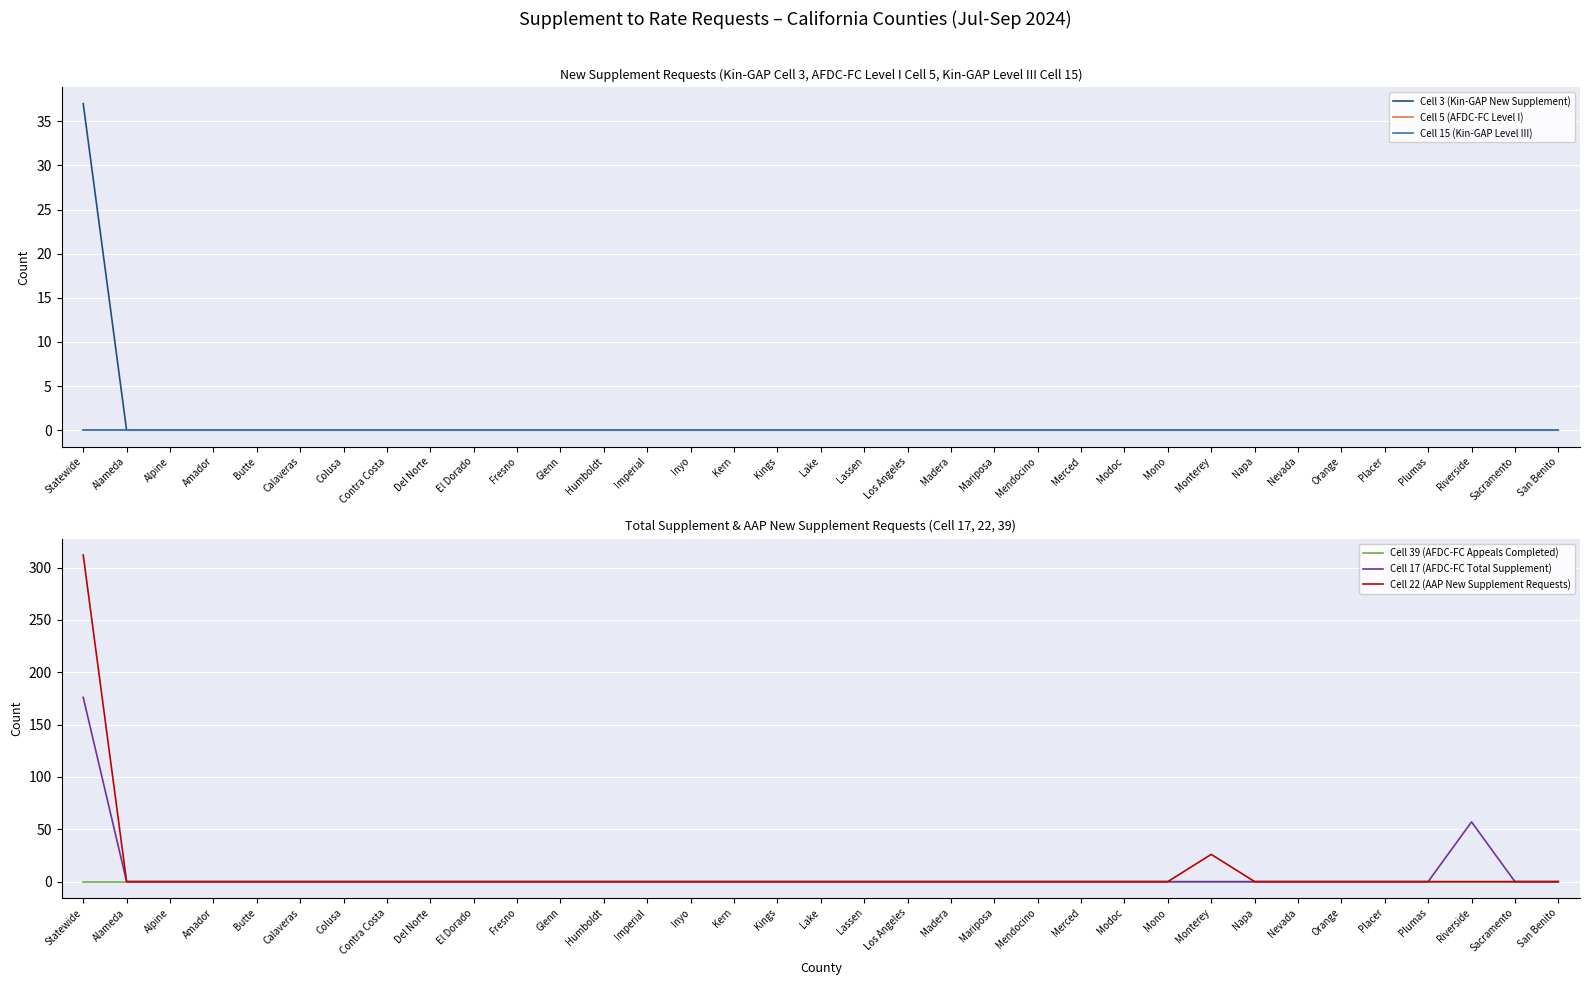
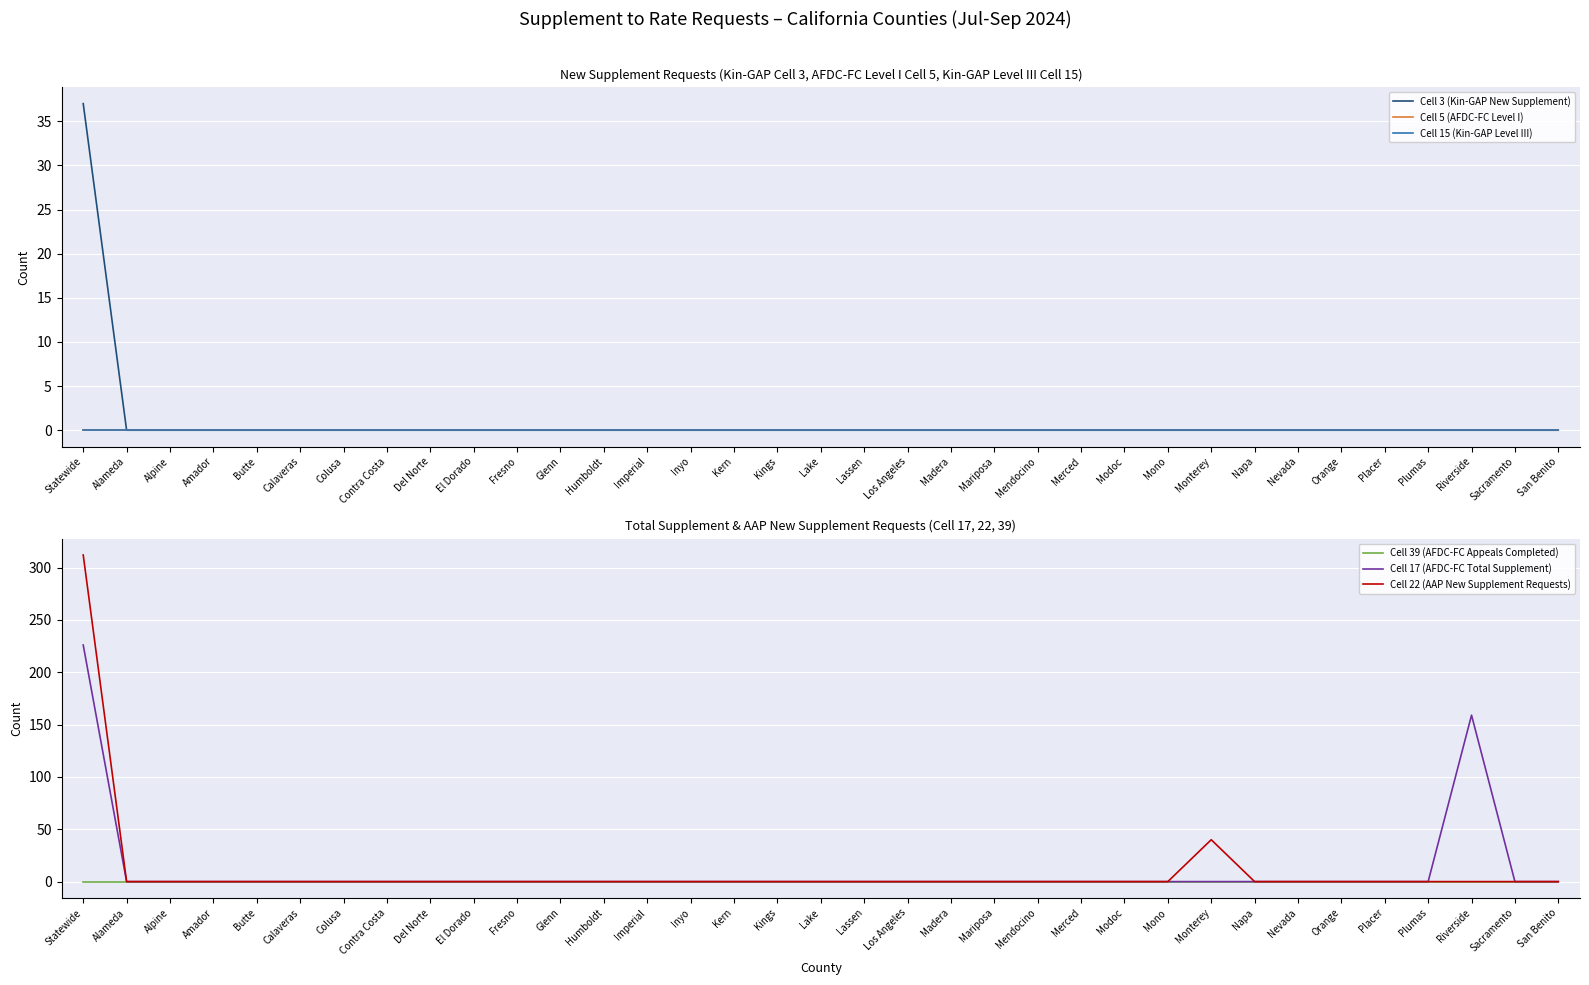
  {
    "New Supplement Requests (Kin-GAP Cell 3, AFDC-FC Level I Cell 5, Kin-GAP Level III Cell 15)": {
      "Cell 3 (Kin-GAP New Supplement)": {
        "Statewide": 37
      },
      "Cell 15 (Kin-GAP Level III)": {
        "Statewide": 0
      }
    },
    "Total Supplement & AAP New Supplement Requests (Cell 17, 22, 39)": {
      "Cell 39 (AFDC-FC Appeals Completed)": {
        "Statewide": 0
      },
      "Cell 17 (AFDC-FC Total Supplement)": {
-       "Statewide": 176,
-       "Riverside": 57
+       "Statewide": 226,
+       "Riverside": 159
      },
      "Cell 22 (AAP New Supplement Requests)": {
        "Statewide": 312,
-       "Monterey": 26
+       "Monterey": 40
      }
    }
  }
